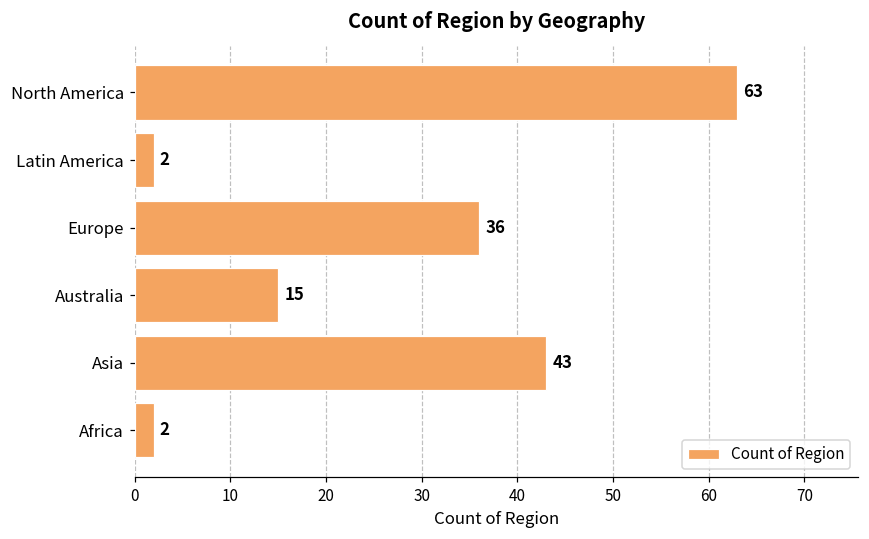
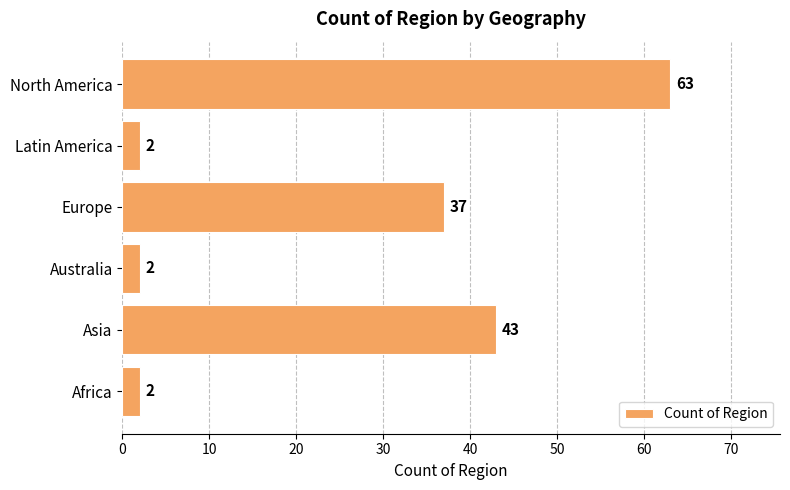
  {
    "North America": 63,
    "Latin America": 2,
-   "Europe": 36,
-   "Australia": 15,
+   "Europe": 37,
+   "Australia": 2,
    "Asia": 43,
    "Africa": 2
  }
